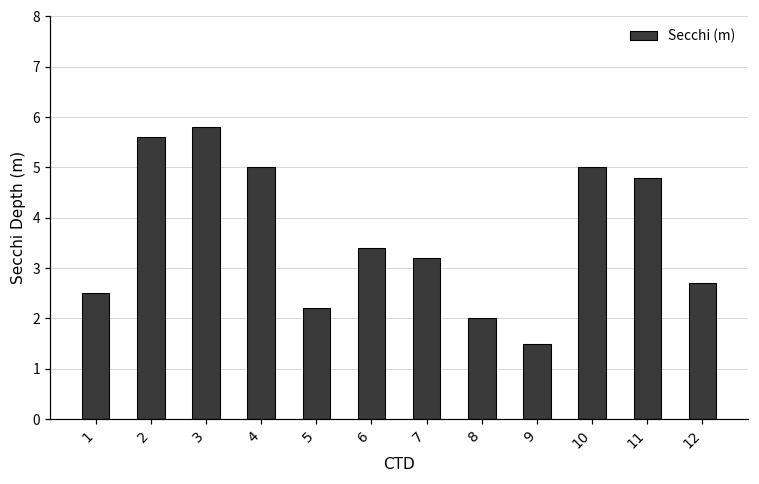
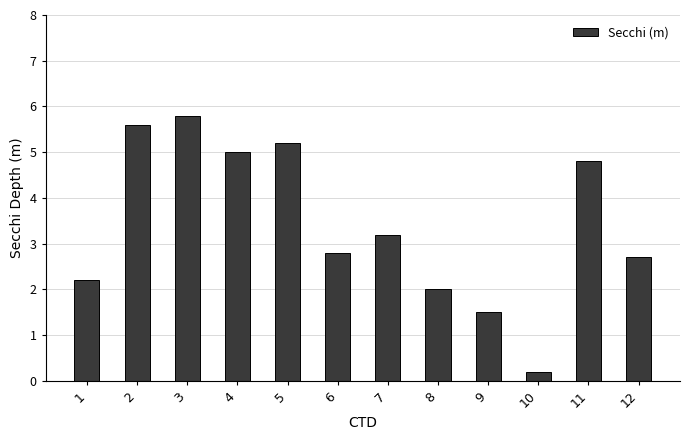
  {
-   "1": 2.5,
+   "1": 2.2,
    "2": 5.6,
    "3": 5.8,
    "4": 5.0,
-   "5": 2.2,
-   "6": 3.4,
+   "5": 5.2,
+   "6": 2.8,
    "7": 3.2,
    "8": 2.0,
    "9": 1.5,
-   "10": 5.0,
+   "10": 0.2,
    "11": 4.8,
    "12": 2.7
  }
